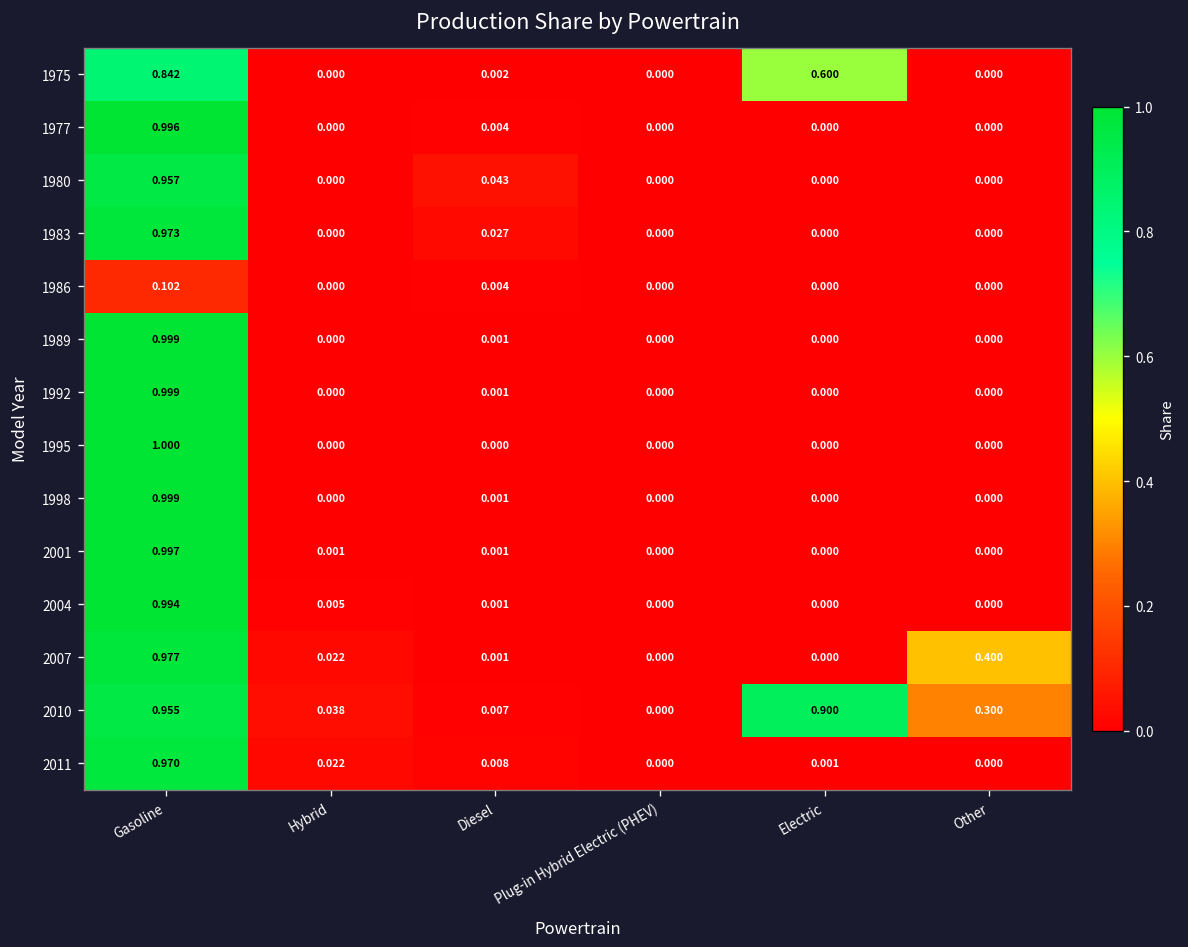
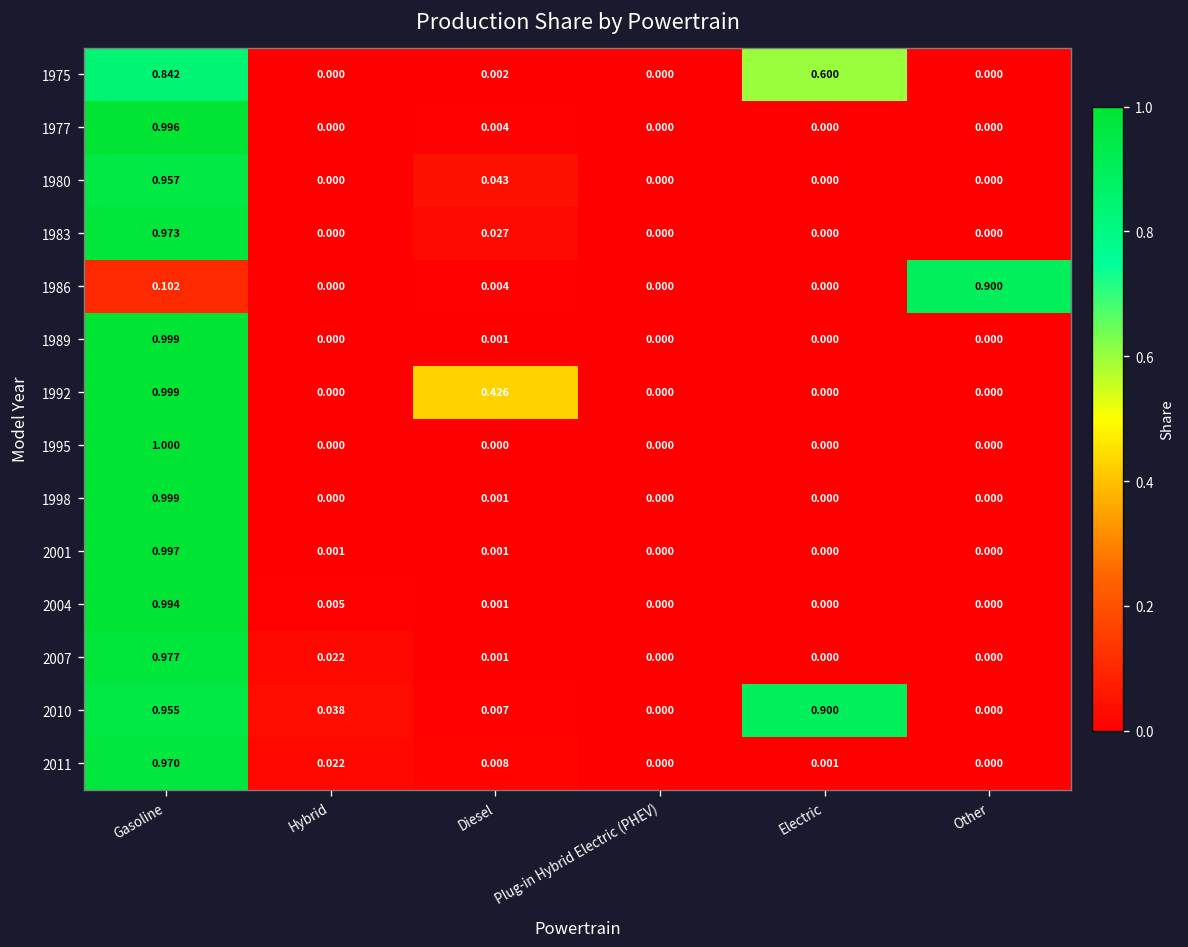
  {
    "1975": {
      "Gasoline": 0.842,
      "Hybrid": 0.000,
      "Diesel": 0.002,
      "Plug-in Hybrid Electric (PHEV)": 0.000,
      "Electric": 0.600,
      "Other": 0.000
    },
    "1977": {
      "Gasoline": 0.996,
      "Hybrid": 0.000,
      "Diesel": 0.004,
      "Plug-in Hybrid Electric (PHEV)": 0.000,
      "Electric": 0.000,
      "Other": 0.000
    },
    "1980": {
      "Gasoline": 0.957,
      "Hybrid": 0.000,
      "Diesel": 0.043,
      "Plug-in Hybrid Electric (PHEV)": 0.000,
      "Electric": 0.000,
      "Other": 0.000
    },
    "1983": {
      "Gasoline": 0.973,
      "Hybrid": 0.000,
      "Diesel": 0.027,
      "Plug-in Hybrid Electric (PHEV)": 0.000,
      "Electric": 0.000,
      "Other": 0.000
    },
    "1986": {
      "Gasoline": 0.102,
      "Hybrid": 0.000,
      "Diesel": 0.004,
      "Plug-in Hybrid Electric (PHEV)": 0.000,
      "Electric": 0.000,
-     "Other": 0.000
+     "Other": 0.900
    },
    "1989": {
      "Gasoline": 0.999,
      "Hybrid": 0.000,
      "Diesel": 0.001,
      "Plug-in Hybrid Electric (PHEV)": 0.000,
      "Electric": 0.000,
      "Other": 0.000
    },
    "1992": {
      "Gasoline": 0.999,
      "Hybrid": 0.000,
-     "Diesel": 0.001,
+     "Diesel": 0.426,
      "Plug-in Hybrid Electric (PHEV)": 0.000,
      "Electric": 0.000,
      "Other": 0.000
    },
    "1995": {
      "Gasoline": 1.000,
      "Hybrid": 0.000,
      "Diesel": 0.000,
      "Plug-in Hybrid Electric (PHEV)": 0.000,
      "Electric": 0.000,
      "Other": 0.000
    },
    "1998": {
      "Gasoline": 0.999,
      "Hybrid": 0.000,
      "Diesel": 0.001,
      "Plug-in Hybrid Electric (PHEV)": 0.000,
      "Electric": 0.000,
      "Other": 0.000
    },
    "2001": {
      "Gasoline": 0.997,
      "Hybrid": 0.001,
      "Diesel": 0.001,
      "Plug-in Hybrid Electric (PHEV)": 0.000,
      "Electric": 0.000,
      "Other": 0.000
    },
    "2004": {
      "Gasoline": 0.994,
      "Hybrid": 0.005,
      "Diesel": 0.001,
      "Plug-in Hybrid Electric (PHEV)": 0.000,
      "Electric": 0.000,
      "Other": 0.000
    },
    "2007": {
      "Gasoline": 0.977,
      "Hybrid": 0.022,
      "Diesel": 0.001,
      "Plug-in Hybrid Electric (PHEV)": 0.000,
      "Electric": 0.000,
-     "Other": 0.400
+     "Other": 0.000
    },
    "2010": {
      "Gasoline": 0.955,
      "Hybrid": 0.038,
      "Diesel": 0.007,
      "Plug-in Hybrid Electric (PHEV)": 0.000,
      "Electric": 0.900,
-     "Other": 0.300
+     "Other": 0.000
    },
    "2011": {
      "Gasoline": 0.970,
      "Hybrid": 0.022,
      "Diesel": 0.008,
      "Plug-in Hybrid Electric (PHEV)": 0.000,
      "Electric": 0.001,
      "Other": 0.000
    }
  }
